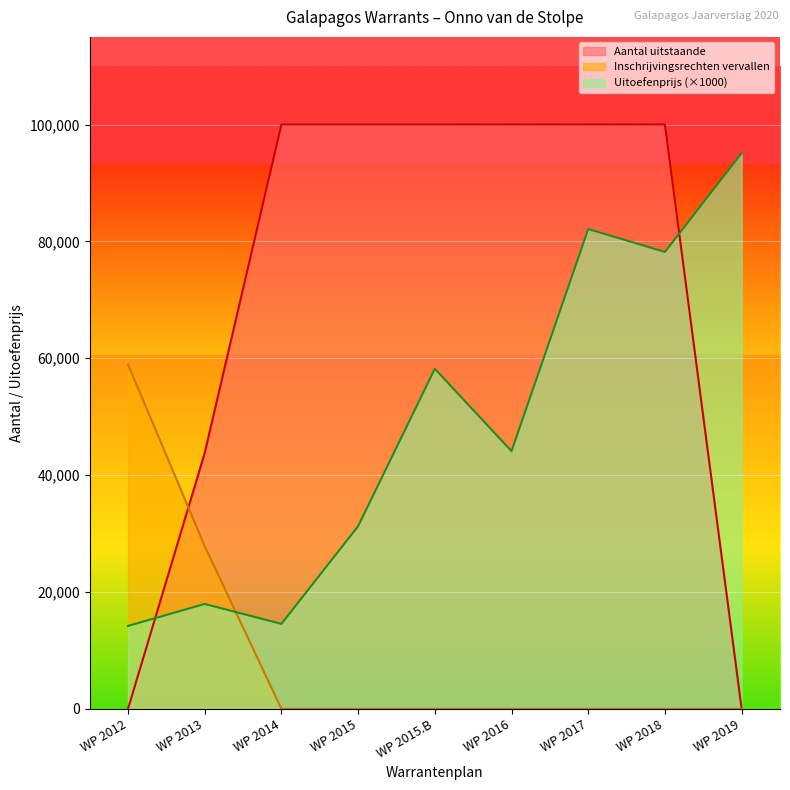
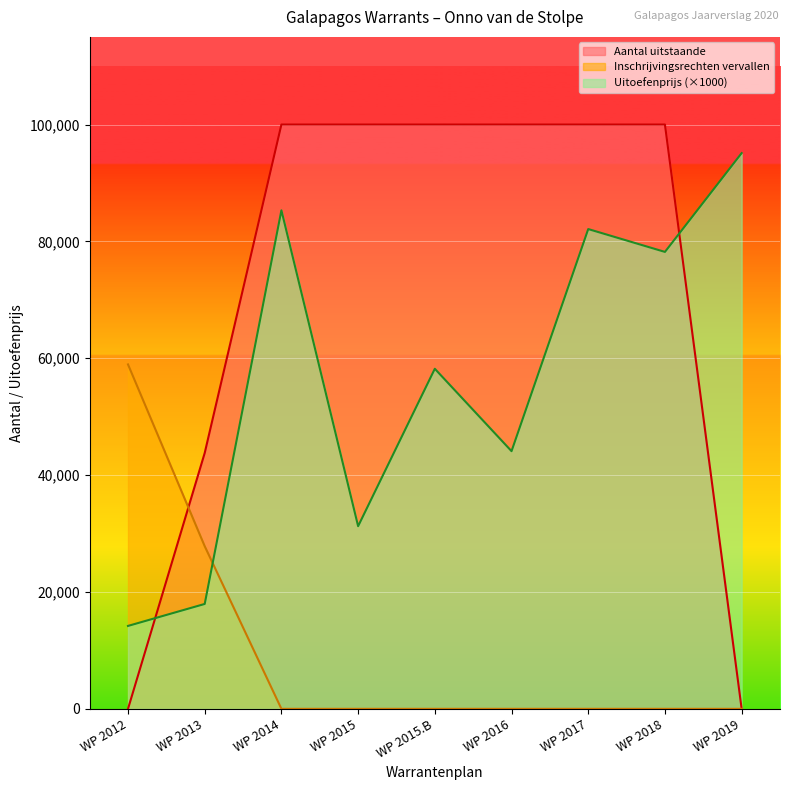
  {
    "Aantal uitstaande": {
      "WP 2012": "0",
      "WP 2013": "44,000",
      "WP 2014": "100,000",
      "WP 2015": "100,000",
      "WP 2015.B": "100,000",
      "WP 2016": "100,000",
      "WP 2017": "100,000",
      "WP 2018": "100,000"
    },
    "Inschrijvingsrechten vervallen": {
      "WP 2012": "59,000",
      "WP 2013": "28,000",
      "WP 2014": "0",
      "WP 2015": "0",
      "WP 2015.B": "0",
      "WP 2016": "0",
      "WP 2017": "0",
      "WP 2018": "0"
    },
    "Uitoefenprijs (×1000)": {
      "WP 2012": "14,000",
      "WP 2013": "18,000",
-     "WP 2014": "15,000",
+     "WP 2014": "85,000",
      "WP 2015": "31,000",
      "WP 2015.B": "58,000",
      "WP 2016": "44,000",
      "WP 2017": "82,000",
      "WP 2018": "78,000",
      "WP 2019": "95,000"
    }
  }
